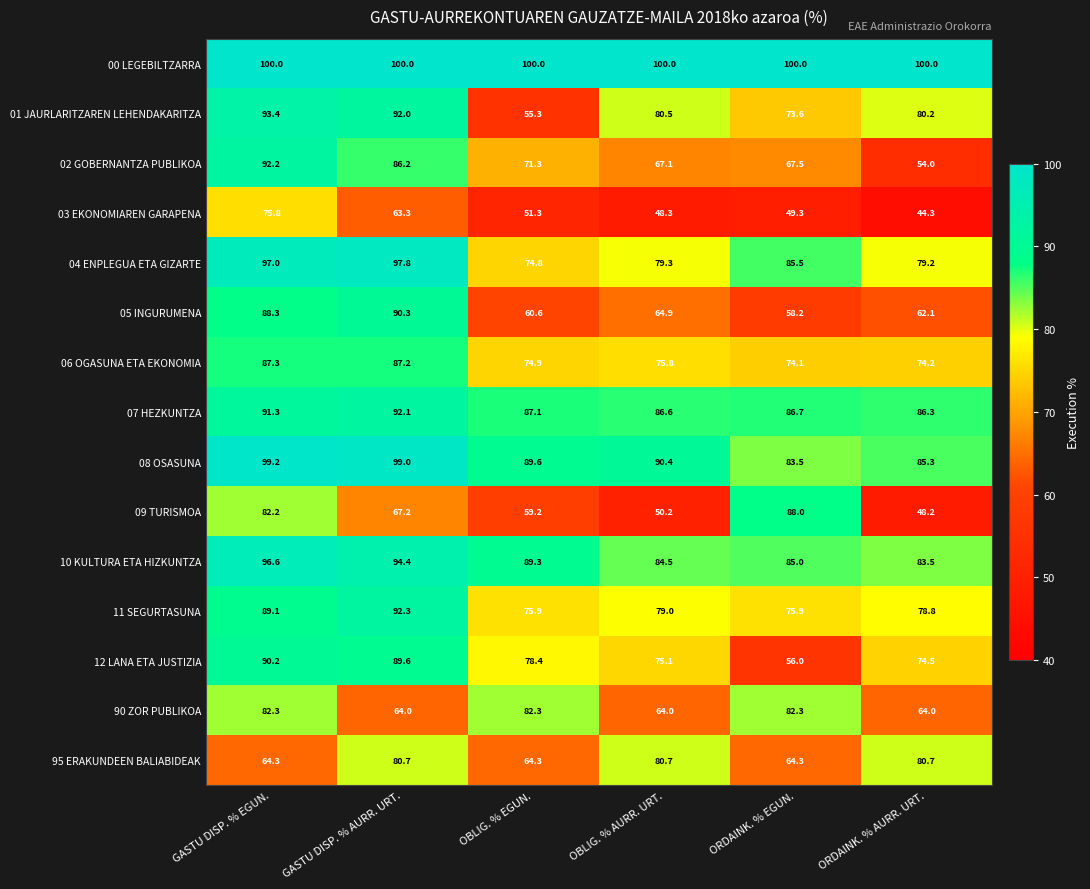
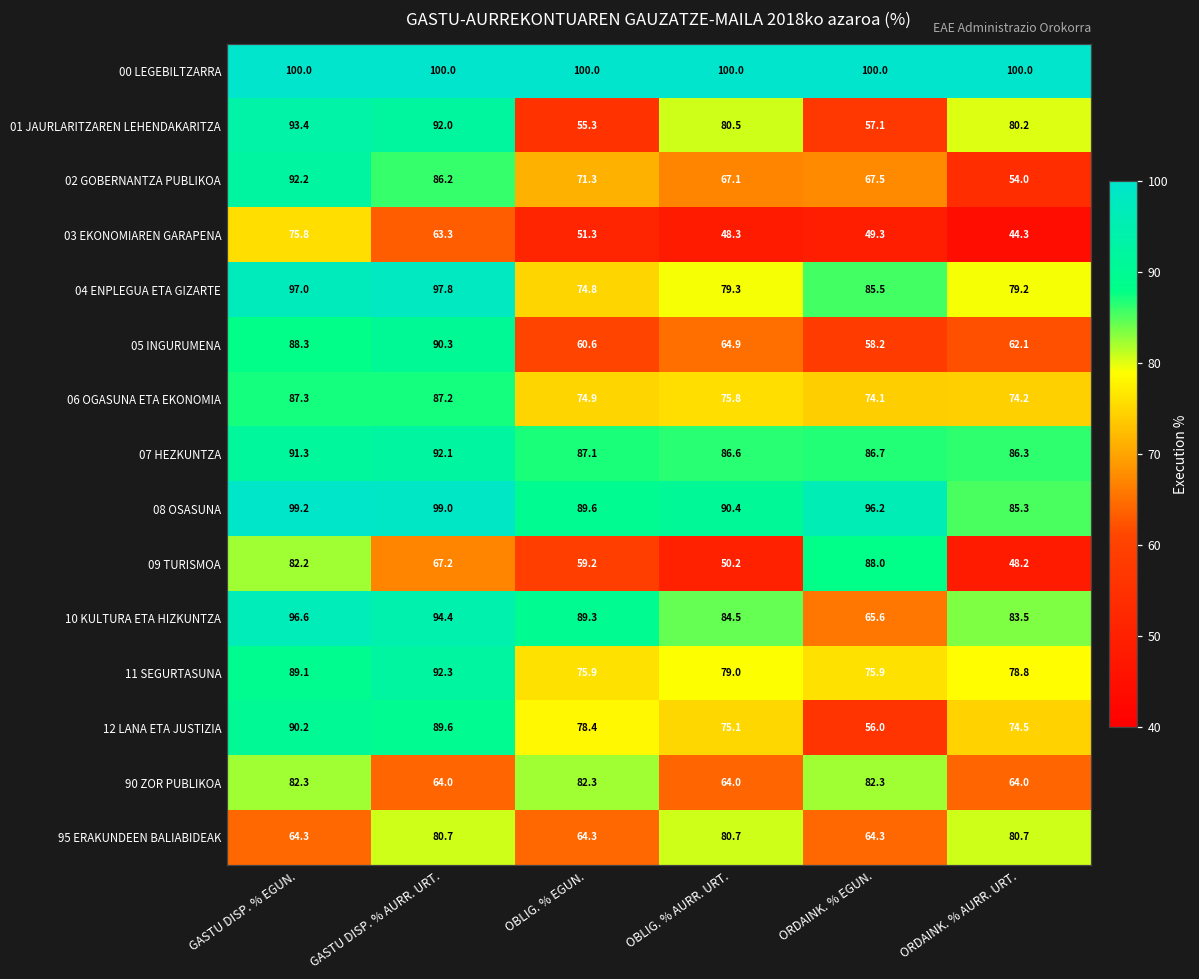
  {
    "00 LEGEBILTZARRA": {
      "GASTU DISP. % EGUN.": 100.0,
      "GASTU DISP. % AURR. URT.": 100.0,
      "OBLIG. % EGUN.": 100.0,
      "OBLIG. % AURR. URT.": 100.0,
      "ORDAINK. % EGUN.": 100.0,
      "ORDAINK. % AURR. URT.": 100.0
    },
    "01 JAURLARITZAREN LEHENDAKARITZA": {
      "GASTU DISP. % EGUN.": 93.4,
      "GASTU DISP. % AURR. URT.": 92.0,
      "OBLIG. % EGUN.": 55.3,
      "OBLIG. % AURR. URT.": 80.5,
-     "ORDAINK. % EGUN.": 73.6,
+     "ORDAINK. % EGUN.": 57.1,
      "ORDAINK. % AURR. URT.": 80.2
    },
    "02 GOBERNANTZA PUBLIKOA": {
      "GASTU DISP. % EGUN.": 92.2,
      "GASTU DISP. % AURR. URT.": 86.2,
      "OBLIG. % EGUN.": 71.3,
      "OBLIG. % AURR. URT.": 67.1,
      "ORDAINK. % EGUN.": 67.5,
      "ORDAINK. % AURR. URT.": 54.0
    },
    "03 EKONOMIAREN GARAPENA": {
      "GASTU DISP. % EGUN.": 75.8,
      "GASTU DISP. % AURR. URT.": 63.3,
      "OBLIG. % EGUN.": 51.3,
      "OBLIG. % AURR. URT.": 48.3,
      "ORDAINK. % EGUN.": 49.3,
      "ORDAINK. % AURR. URT.": 44.3
    },
    "04 ENPLEGUA ETA GIZARTE": {
      "GASTU DISP. % EGUN.": 97.0,
      "GASTU DISP. % AURR. URT.": 97.8,
      "OBLIG. % EGUN.": 74.8,
      "OBLIG. % AURR. URT.": 79.3,
      "ORDAINK. % EGUN.": 85.5,
      "ORDAINK. % AURR. URT.": 79.2
    },
    "05 INGURUMENA": {
      "GASTU DISP. % EGUN.": 88.3,
      "GASTU DISP. % AURR. URT.": 90.3,
      "OBLIG. % EGUN.": 60.6,
      "OBLIG. % AURR. URT.": 64.9,
      "ORDAINK. % EGUN.": 58.2,
      "ORDAINK. % AURR. URT.": 62.1
    },
    "06 OGASUNA ETA EKONOMIA": {
      "GASTU DISP. % EGUN.": 87.3,
      "GASTU DISP. % AURR. URT.": 87.2,
      "OBLIG. % EGUN.": 74.9,
      "OBLIG. % AURR. URT.": 75.8,
      "ORDAINK. % EGUN.": 74.1,
      "ORDAINK. % AURR. URT.": 74.2
    },
    "07 HEZKUNTZA": {
      "GASTU DISP. % EGUN.": 91.3,
      "GASTU DISP. % AURR. URT.": 92.1,
      "OBLIG. % EGUN.": 87.1,
      "OBLIG. % AURR. URT.": 86.6,
      "ORDAINK. % EGUN.": 86.7,
      "ORDAINK. % AURR. URT.": 86.3
    },
    "08 OSASUNA": {
      "GASTU DISP. % EGUN.": 99.2,
      "GASTU DISP. % AURR. URT.": 99.0,
      "OBLIG. % EGUN.": 89.6,
      "OBLIG. % AURR. URT.": 90.4,
-     "ORDAINK. % EGUN.": 83.5,
+     "ORDAINK. % EGUN.": 96.2,
      "ORDAINK. % AURR. URT.": 85.3
    },
    "09 TURISMOA": {
      "GASTU DISP. % EGUN.": 82.2,
      "GASTU DISP. % AURR. URT.": 67.2,
      "OBLIG. % EGUN.": 59.2,
      "OBLIG. % AURR. URT.": 50.2,
      "ORDAINK. % EGUN.": 88.0,
      "ORDAINK. % AURR. URT.": 48.2
    },
    "10 KULTURA ETA HIZKUNTZA": {
      "GASTU DISP. % EGUN.": 96.6,
      "GASTU DISP. % AURR. URT.": 94.4,
      "OBLIG. % EGUN.": 89.3,
      "OBLIG. % AURR. URT.": 84.5,
-     "ORDAINK. % EGUN.": 85.0,
+     "ORDAINK. % EGUN.": 65.6,
      "ORDAINK. % AURR. URT.": 83.5
    },
    "11 SEGURTASUNA": {
      "GASTU DISP. % EGUN.": 89.1,
      "GASTU DISP. % AURR. URT.": 92.3,
      "OBLIG. % EGUN.": 75.9,
      "OBLIG. % AURR. URT.": 79.0,
      "ORDAINK. % EGUN.": 75.9,
      "ORDAINK. % AURR. URT.": 78.8
    },
    "12 LANA ETA JUSTIZIA": {
      "GASTU DISP. % EGUN.": 90.2,
      "GASTU DISP. % AURR. URT.": 89.6,
      "OBLIG. % EGUN.": 78.4,
      "OBLIG. % AURR. URT.": 75.1,
      "ORDAINK. % EGUN.": 56.0,
      "ORDAINK. % AURR. URT.": 74.5
    },
    "90 ZOR PUBLIKOA": {
      "GASTU DISP. % EGUN.": 82.3,
      "GASTU DISP. % AURR. URT.": 64.0,
      "OBLIG. % EGUN.": 82.3,
      "OBLIG. % AURR. URT.": 64.0,
      "ORDAINK. % EGUN.": 82.3,
      "ORDAINK. % AURR. URT.": 64.0
    },
    "95 ERAKUNDEEN BALIABIDEAK": {
      "GASTU DISP. % EGUN.": 64.3,
      "GASTU DISP. % AURR. URT.": 80.7,
      "OBLIG. % EGUN.": 64.3,
      "OBLIG. % AURR. URT.": 80.7,
      "ORDAINK. % EGUN.": 64.3,
      "ORDAINK. % AURR. URT.": 80.7
    }
  }
